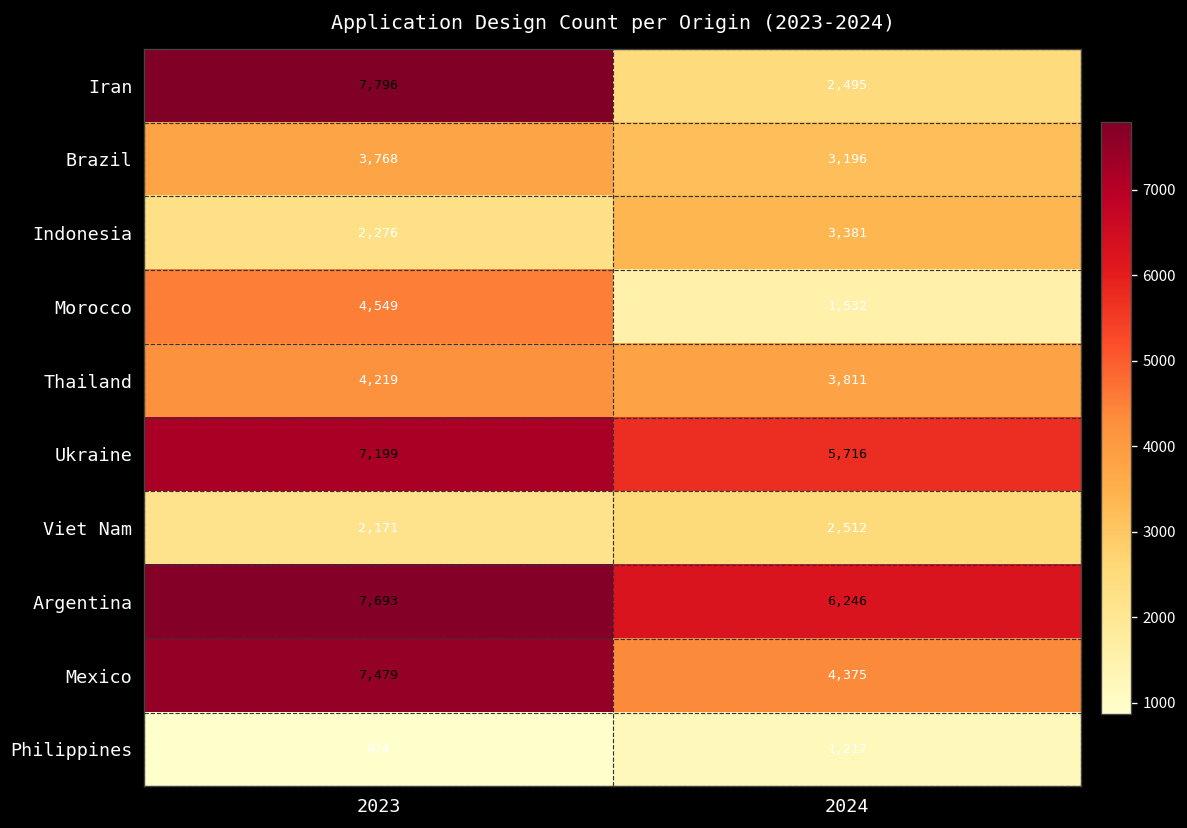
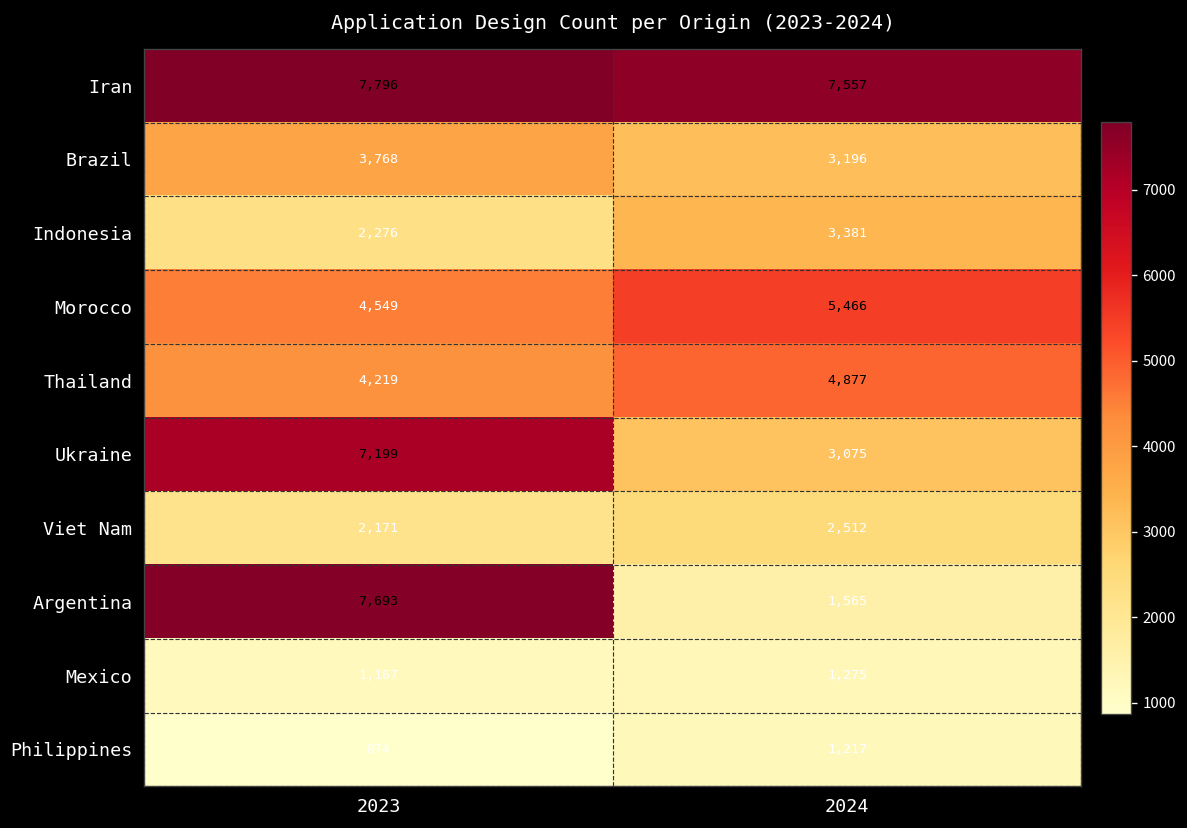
  {
    "Iran": {
      "2023": "7,796",
-     "2024": "2,495"
+     "2024": "7,557"
    },
    "Brazil": {
      "2023": "3,768",
      "2024": "3,196"
    },
    "Indonesia": {
      "2023": "2,276",
      "2024": "3,381"
    },
    "Morocco": {
      "2023": "4,549",
-     "2024": "1,532"
+     "2024": "5,466"
    },
    "Thailand": {
      "2023": "4,219",
-     "2024": "3,811"
+     "2024": "4,877"
    },
    "Ukraine": {
      "2023": "7,199",
-     "2024": "5,716"
+     "2024": "3,075"
    },
    "Viet Nam": {
      "2023": "2,171",
      "2024": "2,512"
    },
    "Argentina": {
      "2023": "7,693",
-     "2024": "6,246"
+     "2024": "1,565"
    },
    "Mexico": {
-     "2023": "7,479",
-     "2024": "4,375"
+     "2023": "1,167",
+     "2024": "1,275"
    },
    "Philippines": {
      "2023": "874",
      "2024": "1,217"
    }
  }
